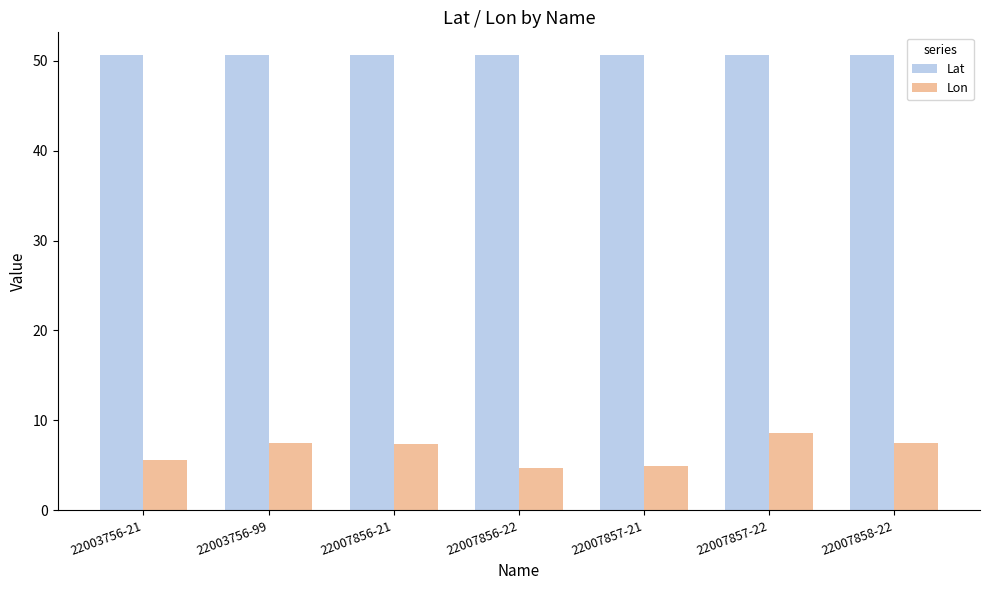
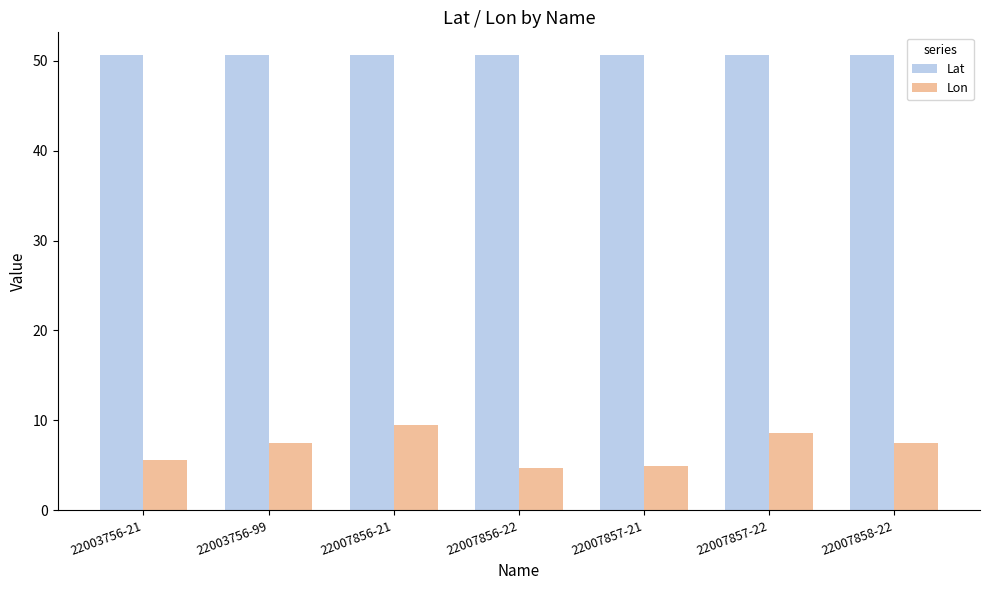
  {
    "Lat": {
      "22003756-21": 51,
      "22003756-99": 51,
      "22007856-21": 51,
      "22007856-22": 51,
      "22007857-21": 51,
      "22007857-22": 51,
      "22007858-22": 51
    },
    "Lon": {
      "22003756-21": 6,
      "22003756-99": 7,
-     "22007856-21": 7,
+     "22007856-21": 9,
      "22007856-22": 5,
      "22007857-21": 5,
      "22007857-22": 9,
      "22007858-22": 7
    }
  }
